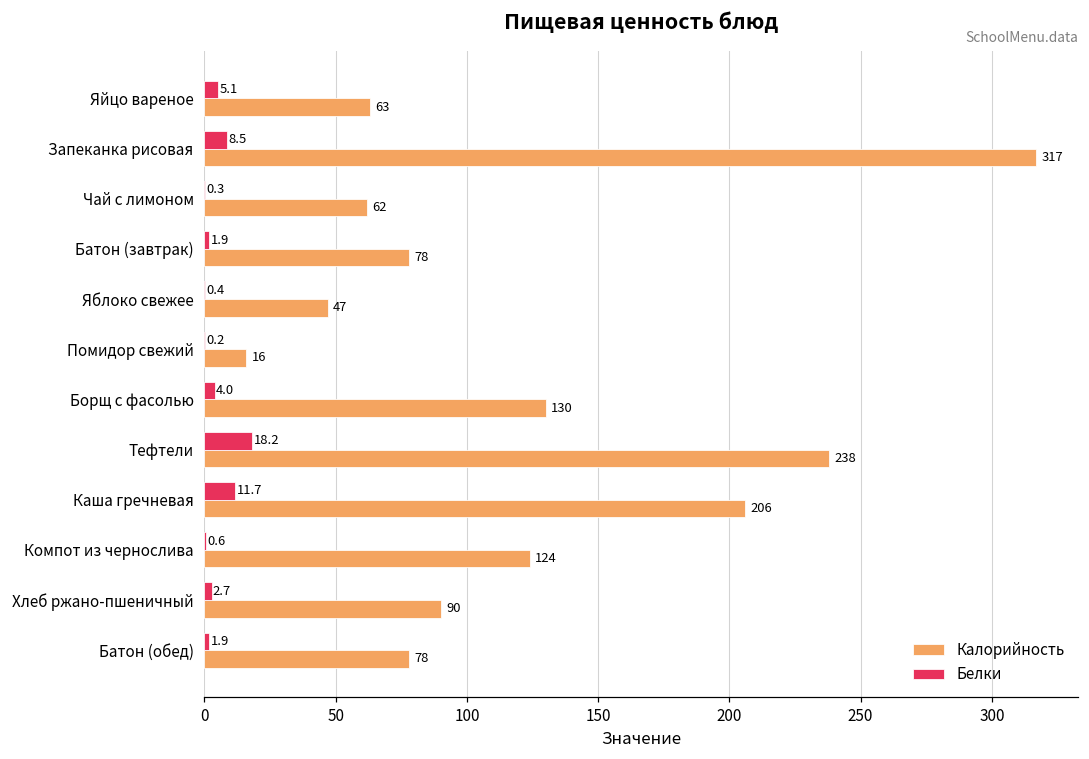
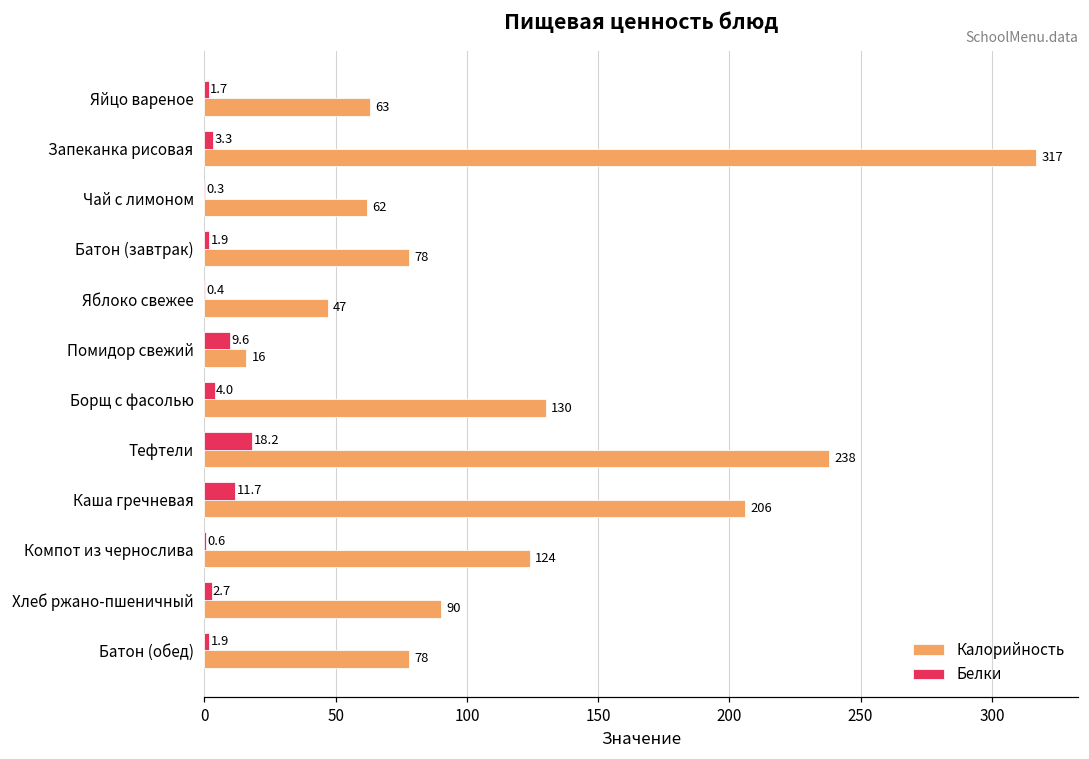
  {
    "Калорийность": {
      "Яйцо вареное": 63,
      "Запеканка рисовая": 317,
      "Чай с лимоном": 62,
      "Батон (завтрак)": 78,
      "Яблоко свежее": 47,
      "Помидор свежий": 16,
      "Борщ с фасолью": 130,
      "Тефтели": 238,
      "Каша гречневая": 206,
      "Компот из чернослива": 124,
      "Хлеб ржано-пшеничный": 90,
      "Батон (обед)": 78
    },
    "Белки": {
-     "Яйцо вареное": 5.1,
-     "Запеканка рисовая": 8.5,
+     "Яйцо вареное": 1.7,
+     "Запеканка рисовая": 3.3,
      "Чай с лимоном": 0.3,
      "Батон (завтрак)": 1.9,
      "Яблоко свежее": 0.4,
-     "Помидор свежий": 0.2,
+     "Помидор свежий": 9.6,
      "Борщ с фасолью": 4.0,
      "Тефтели": 18.2,
      "Каша гречневая": 11.7,
      "Компот из чернослива": 0.6,
      "Хлеб ржано-пшеничный": 2.7,
      "Батон (обед)": 1.9
    }
  }
